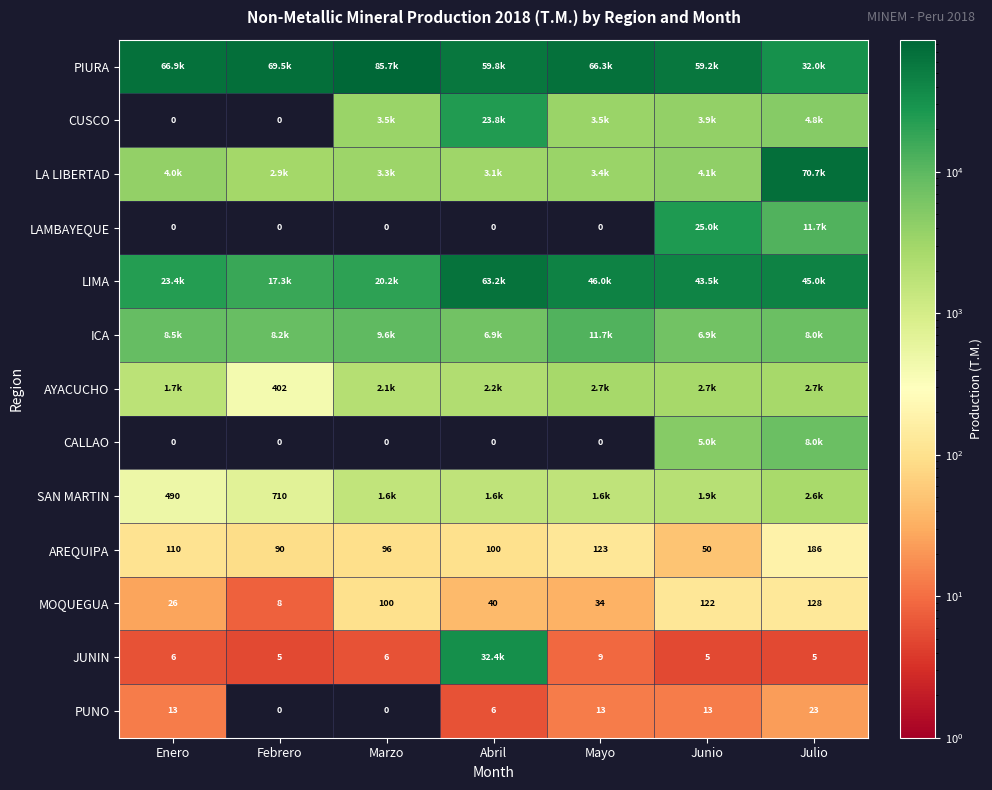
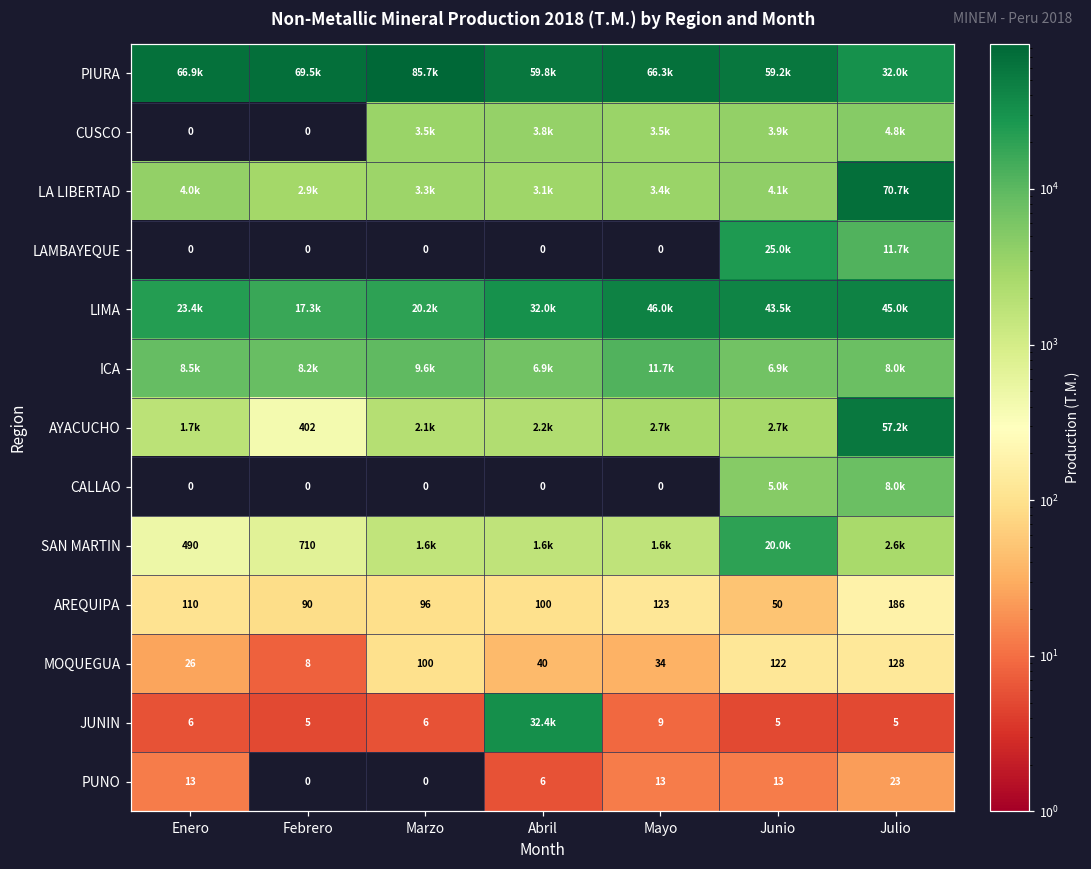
  {
    "PIURA": {
      "Enero": "66.9k",
      "Febrero": "69.5k",
      "Marzo": "85.7k",
      "Abril": "59.8k",
      "Mayo": "66.3k",
      "Junio": "59.2k",
      "Julio": "32.0k"
    },
    "CUSCO": {
      "Enero": "0",
      "Febrero": "0",
      "Marzo": "3.5k",
-     "Abril": "23.8k",
+     "Abril": "3.8k",
      "Mayo": "3.5k",
      "Junio": "3.9k",
      "Julio": "4.8k"
    },
    "LA LIBERTAD": {
      "Enero": "4.0k",
      "Febrero": "2.9k",
      "Marzo": "3.3k",
      "Abril": "3.1k",
      "Mayo": "3.4k",
      "Junio": "4.1k",
      "Julio": "70.7k"
    },
    "LAMBAYEQUE": {
      "Enero": "0",
      "Febrero": "0",
      "Marzo": "0",
      "Abril": "0",
      "Mayo": "0",
      "Junio": "25.0k",
      "Julio": "11.7k"
    },
    "LIMA": {
      "Enero": "23.4k",
      "Febrero": "17.3k",
      "Marzo": "20.2k",
-     "Abril": "63.2k",
+     "Abril": "32.0k",
      "Mayo": "46.0k",
      "Junio": "43.5k",
      "Julio": "45.0k"
    },
    "ICA": {
      "Enero": "8.5k",
      "Febrero": "8.2k",
      "Marzo": "9.6k",
      "Abril": "6.9k",
      "Mayo": "11.7k",
      "Junio": "6.9k",
      "Julio": "8.0k"
    },
    "AYACUCHO": {
      "Enero": "1.7k",
      "Febrero": "402",
      "Marzo": "2.1k",
      "Abril": "2.2k",
      "Mayo": "2.7k",
      "Junio": "2.7k",
-     "Julio": "2.7k"
+     "Julio": "57.2k"
    },
    "CALLAO": {
      "Enero": "0",
      "Febrero": "0",
      "Marzo": "0",
      "Abril": "0",
      "Mayo": "0",
      "Junio": "5.0k",
      "Julio": "8.0k"
    },
    "SAN MARTIN": {
      "Enero": "490",
      "Febrero": "710",
      "Marzo": "1.6k",
      "Abril": "1.6k",
      "Mayo": "1.6k",
-     "Junio": "1.9k",
+     "Junio": "20.0k",
      "Julio": "2.6k"
    },
    "AREQUIPA": {
      "Enero": "110",
      "Febrero": "90",
      "Marzo": "96",
      "Abril": "100",
      "Mayo": "123",
      "Junio": "50",
      "Julio": "186"
    },
    "MOQUEGUA": {
      "Enero": "26",
      "Febrero": "8",
      "Marzo": "100",
      "Abril": "40",
      "Mayo": "34",
      "Junio": "122",
      "Julio": "128"
    },
    "JUNIN": {
      "Enero": "6",
      "Febrero": "5",
      "Marzo": "6",
      "Abril": "32.4k",
      "Mayo": "9",
      "Junio": "5",
      "Julio": "5"
    },
    "PUNO": {
      "Enero": "13",
      "Febrero": "0",
      "Marzo": "0",
      "Abril": "6",
      "Mayo": "13",
      "Junio": "13",
      "Julio": "23"
    }
  }
